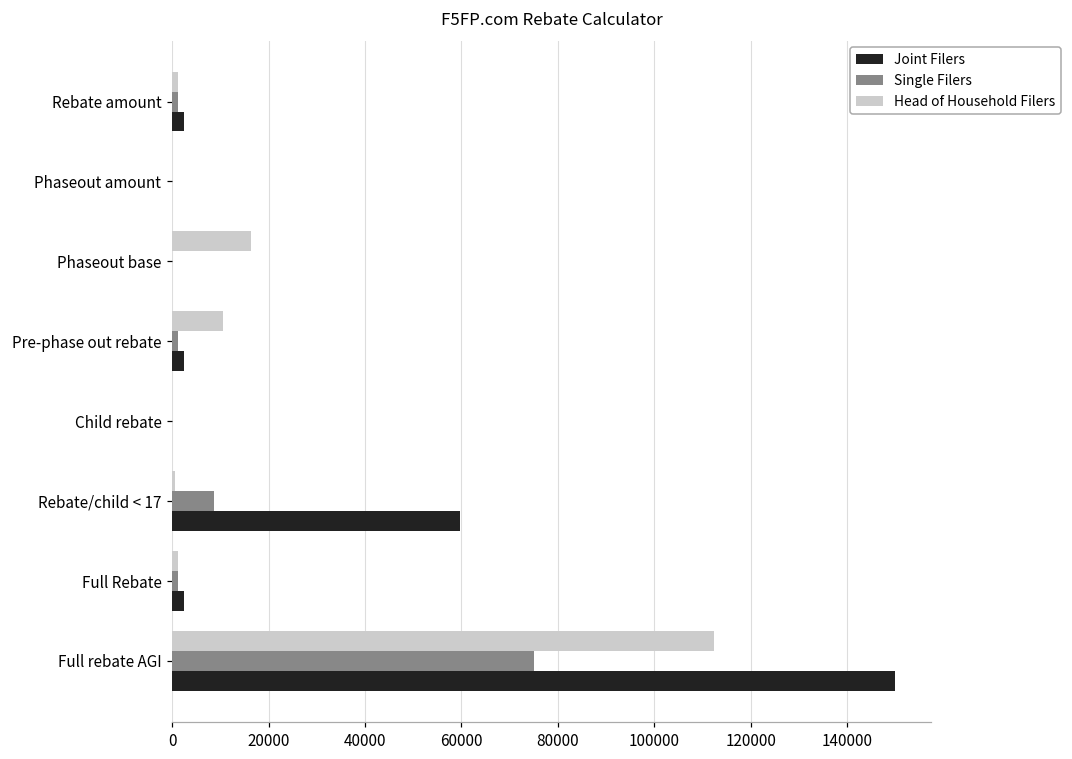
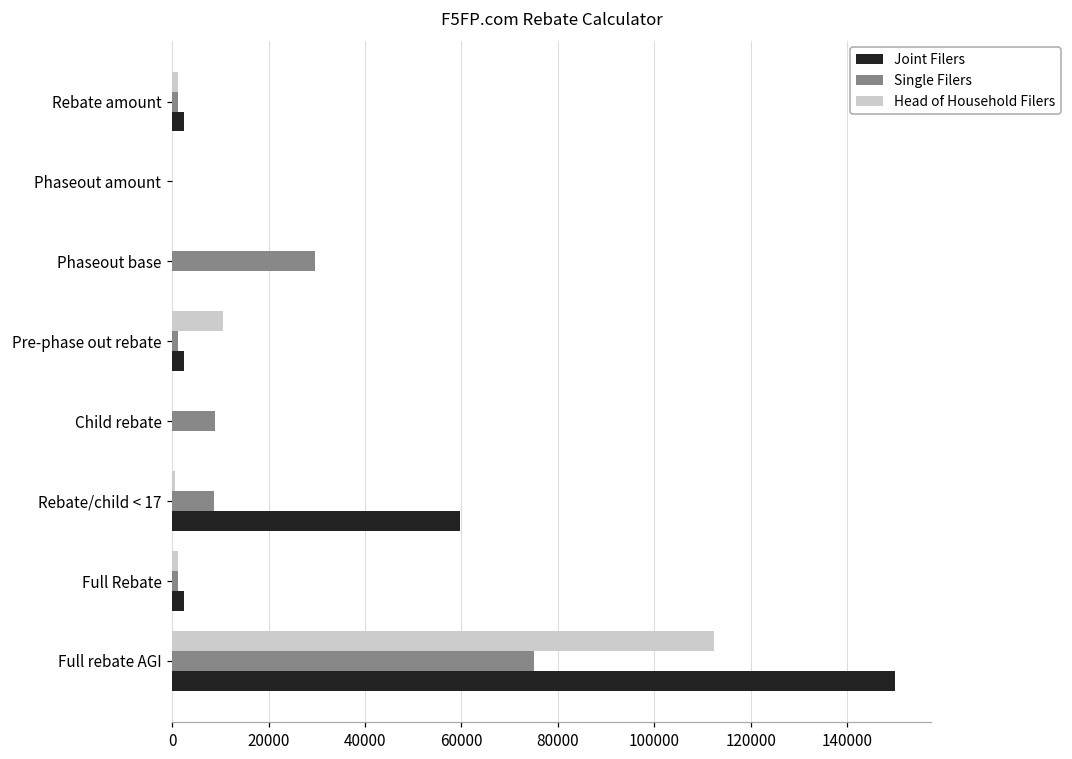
  {
    "Joint Filers": {
      "Rebate amount": 2000,
      "Phaseout amount": 0,
      "Phaseout base": 0,
      "Pre-phase out rebate": 2000,
      "Child rebate": 0,
      "Rebate/child < 17": 60000,
      "Full Rebate": 2000,
      "Full rebate AGI": 150000
    },
    "Single Filers": {
      "Rebate amount": 1000,
      "Phaseout amount": 0,
-     "Phaseout base": 0,
+     "Phaseout base": 30000,
      "Pre-phase out rebate": 1000,
-     "Child rebate": 0,
+     "Child rebate": 9000,
      "Rebate/child < 17": 9000,
      "Full Rebate": 1000,
      "Full rebate AGI": 75000
    },
    "Head of Household Filers": {
      "Rebate amount": 1000,
      "Phaseout amount": 0,
-     "Phaseout base": 16000,
+     "Phaseout base": 0,
      "Pre-phase out rebate": 11000,
      "Child rebate": 0,
      "Full Rebate": 1000,
      "Full rebate AGI": 113000
    }
  }
